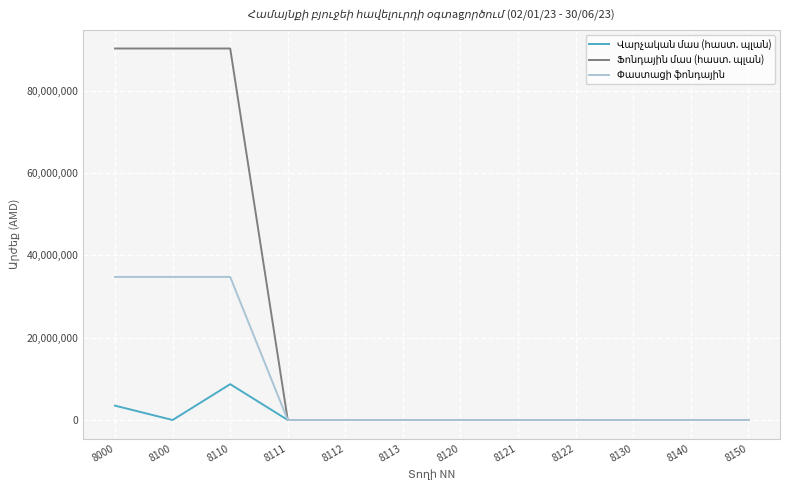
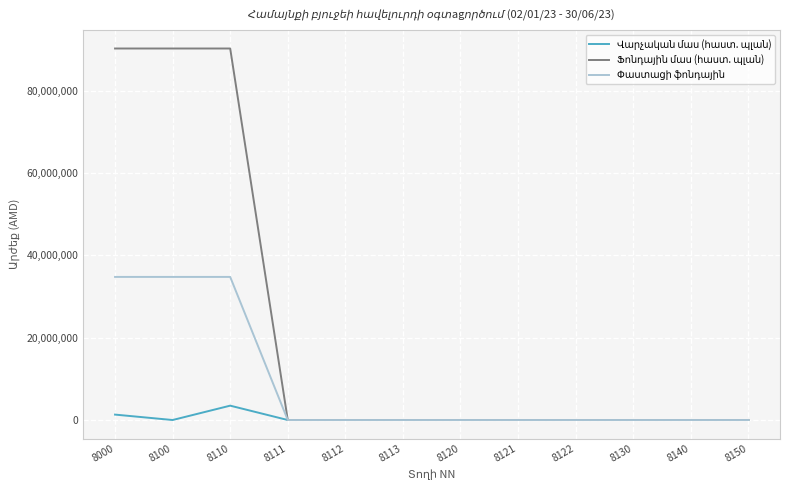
  {
    "Վարչական մաս (հաստ. պլան)": {
-     "8000": "3,000,000",
+     "8000": "1,000,000",
      "8100": "0",
-     "8110": "9,000,000"
+     "8110": "3,000,000"
    },
    "Ֆոնդային մաս (հաստ. պլան)": {
      "8000": "90,000,000",
      "8100": "90,000,000",
      "8110": "90,000,000"
    },
    "Փաստացի ֆոնդային": {
      "8000": "35,000,000",
      "8100": "35,000,000",
      "8110": "35,000,000"
    }
  }
